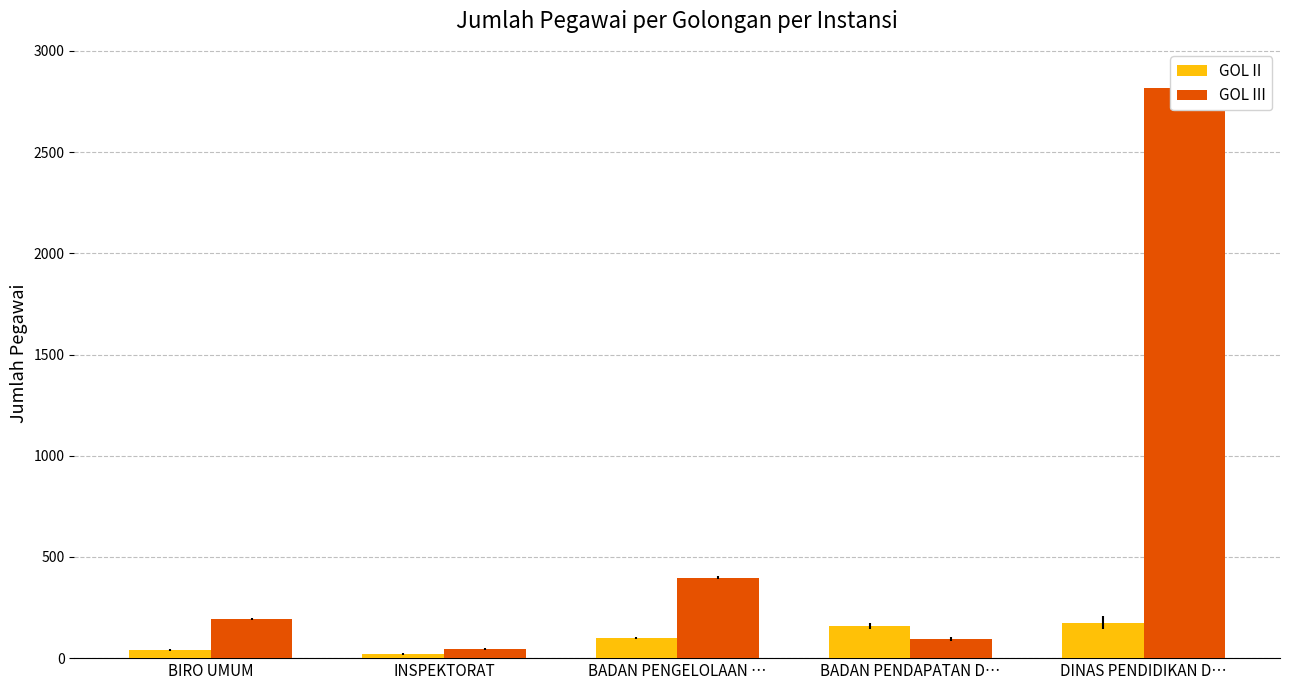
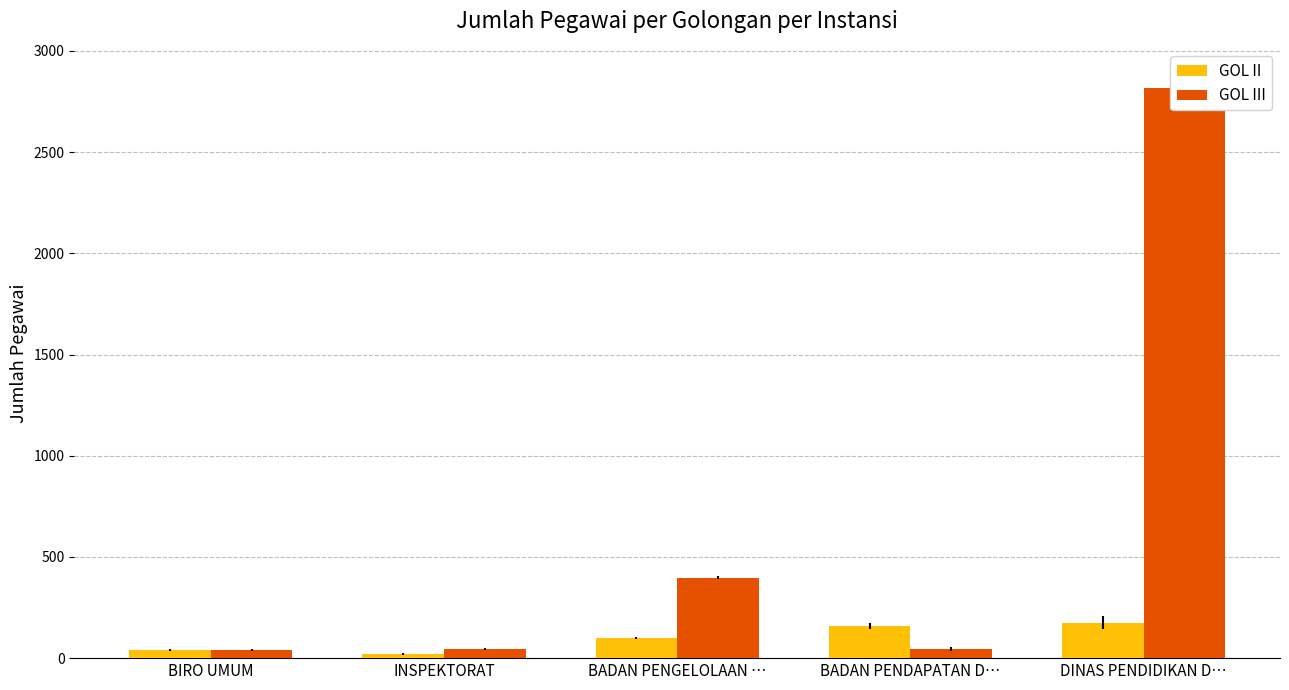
  {
    "GOL II": {
      "BIRO UMUM": 40,
      "INSPEKTORAT": 20,
      "BADAN PENGELOLAAN …": 100,
      "BADAN PENDAPATAN D…": 160,
      "DINAS PENDIDIKAN D…": 180
    },
    "GOL III": {
-     "BIRO UMUM": 190,
+     "BIRO UMUM": 40,
      "INSPEKTORAT": 50,
      "BADAN PENGELOLAAN …": 400,
-     "BADAN PENDAPATAN D…": 100
+     "BADAN PENDAPATAN D…": 40
    }
  }
